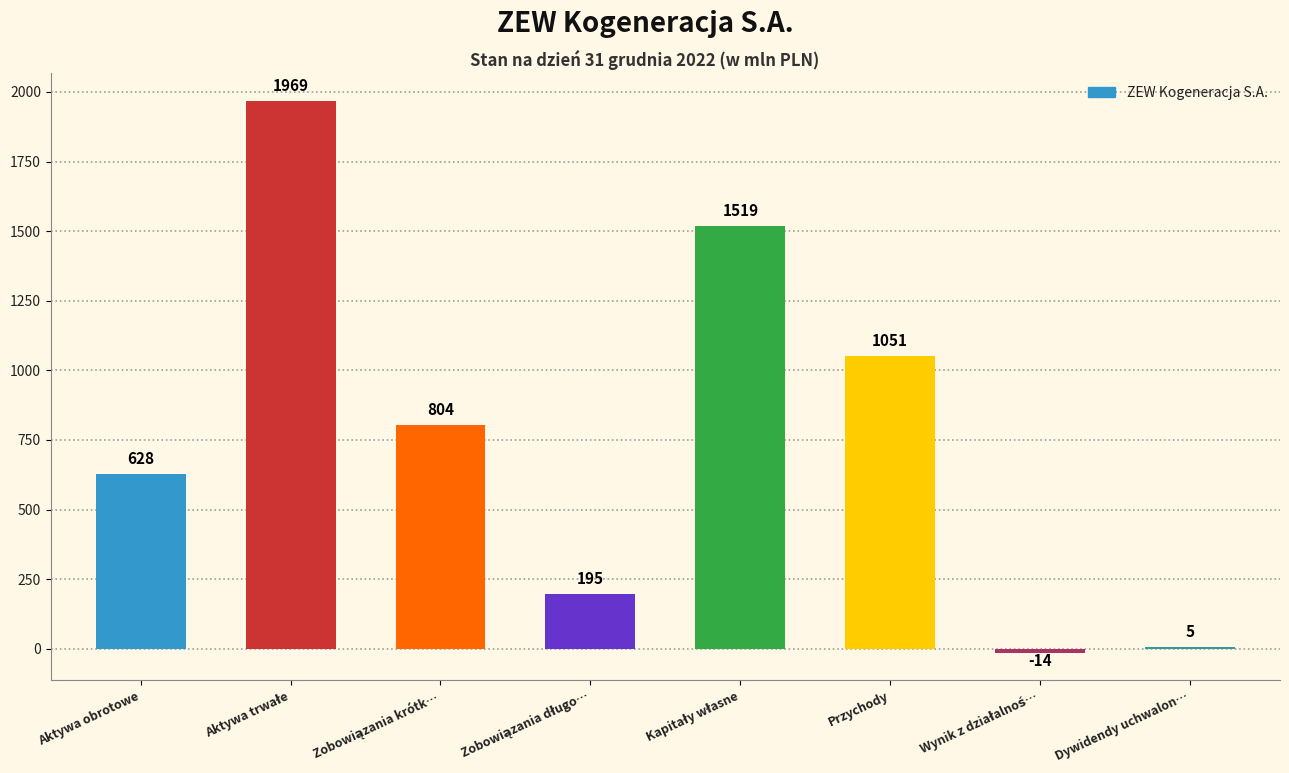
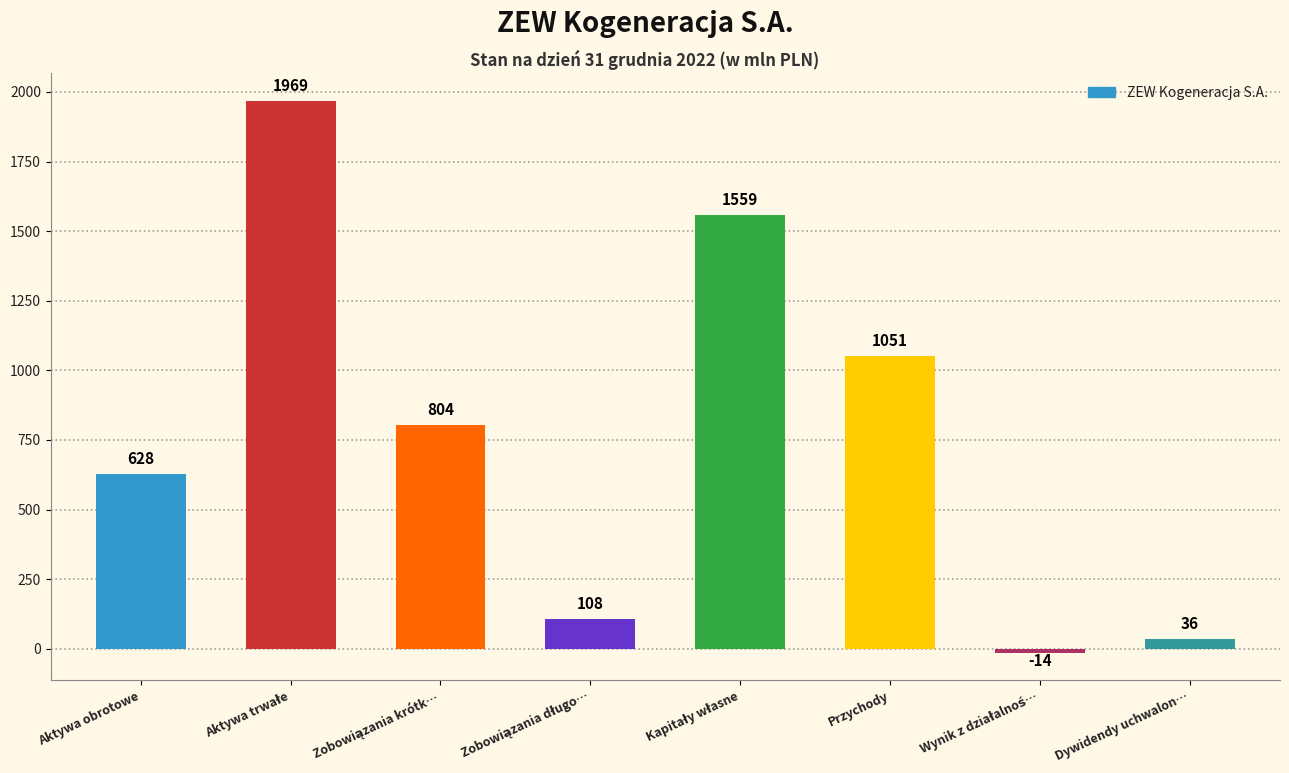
  {
    "Aktywa obrotowe": 628,
    "Aktywa trwałe": 1969,
    "Zobowiązania krótk…": 804,
-   "Zobowiązania długo…": 195,
-   "Kapitały własne": 1519,
+   "Zobowiązania długo…": 108,
+   "Kapitały własne": 1559,
    "Przychody": 1051,
    "Wynik z działalnoś…": -14,
-   "Dywidendy uchwalon…": 5
+   "Dywidendy uchwalon…": 36
  }
